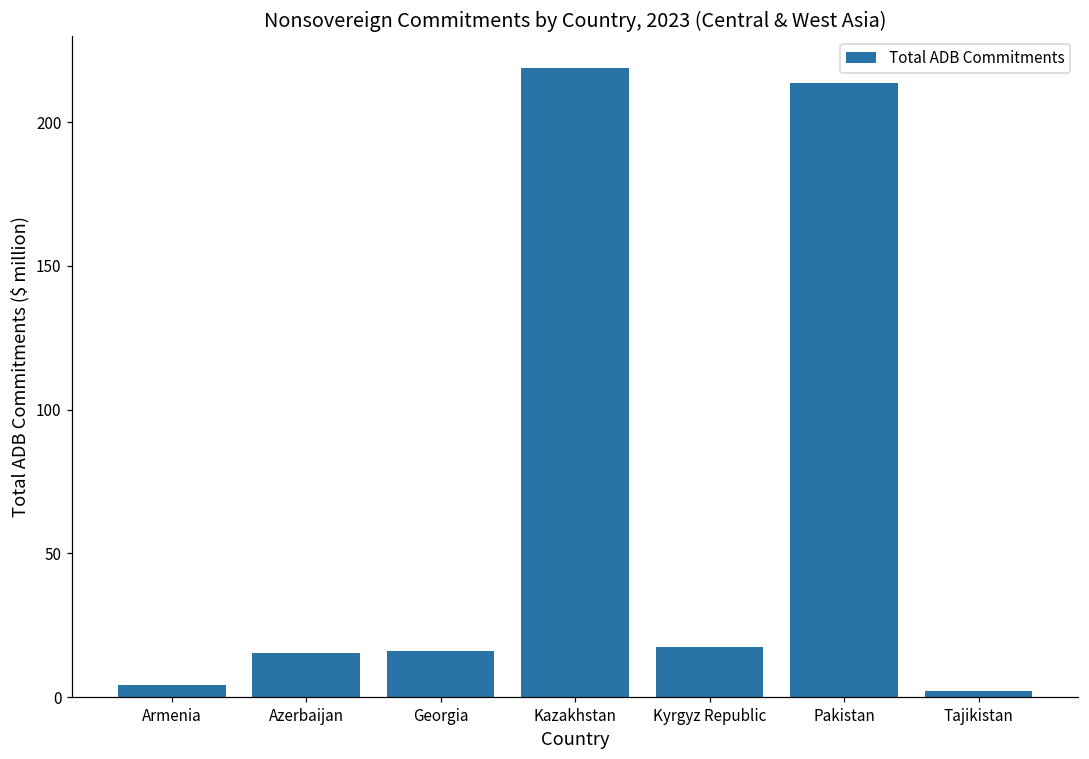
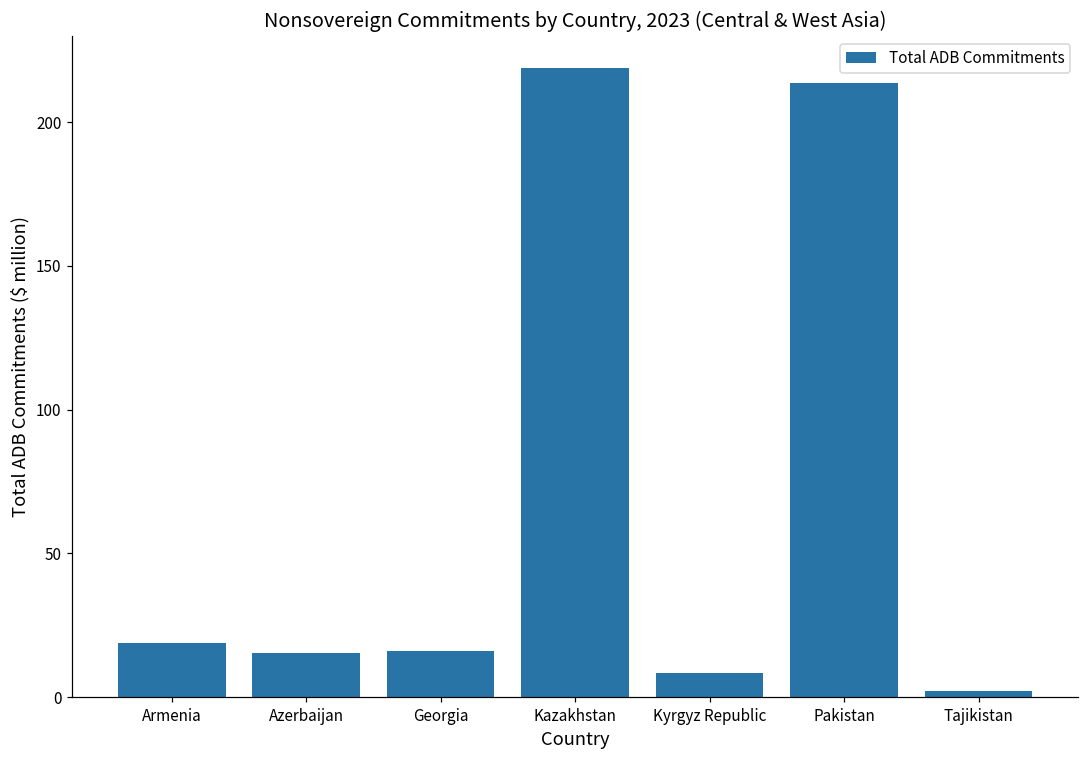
  {
-   "Armenia": 4,
+   "Armenia": 19,
    "Azerbaijan": 15,
    "Georgia": 16,
    "Kazakhstan": 219,
-   "Kyrgyz Republic": 17,
+   "Kyrgyz Republic": 8,
    "Pakistan": 214,
    "Tajikistan": 2
  }
